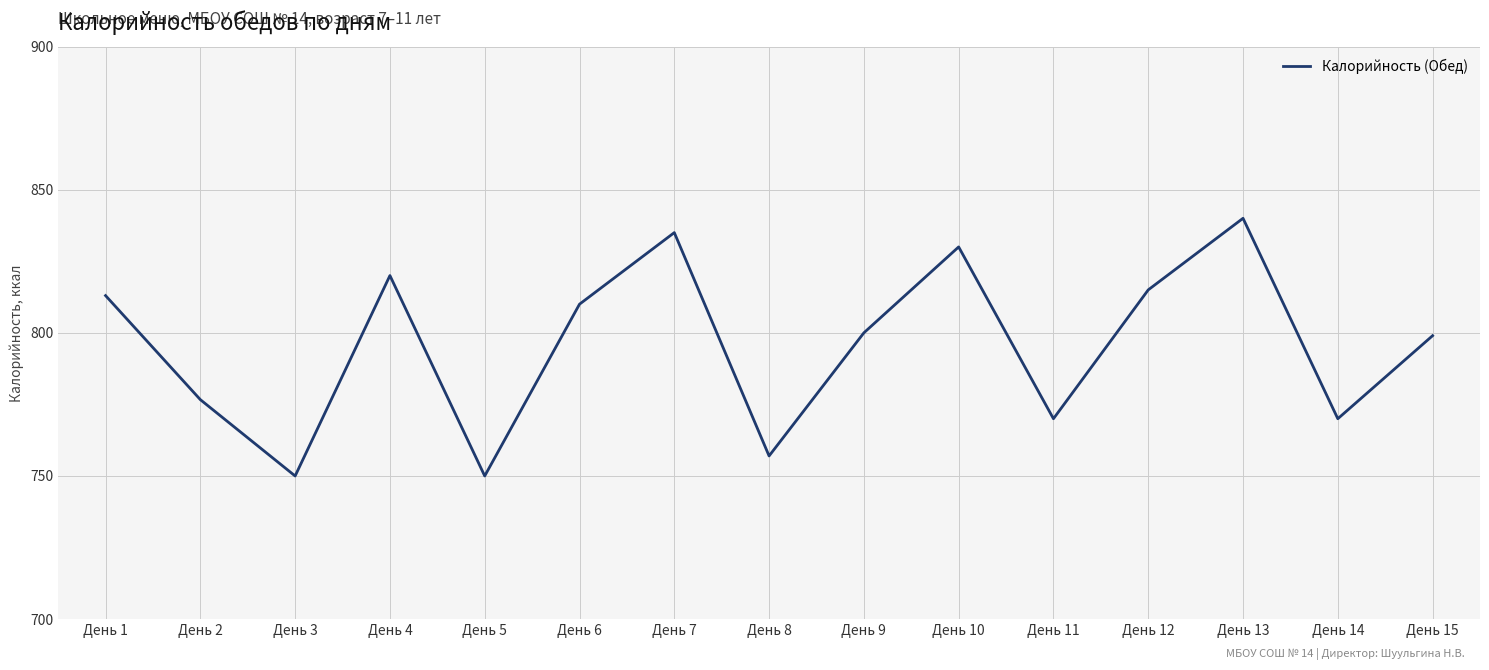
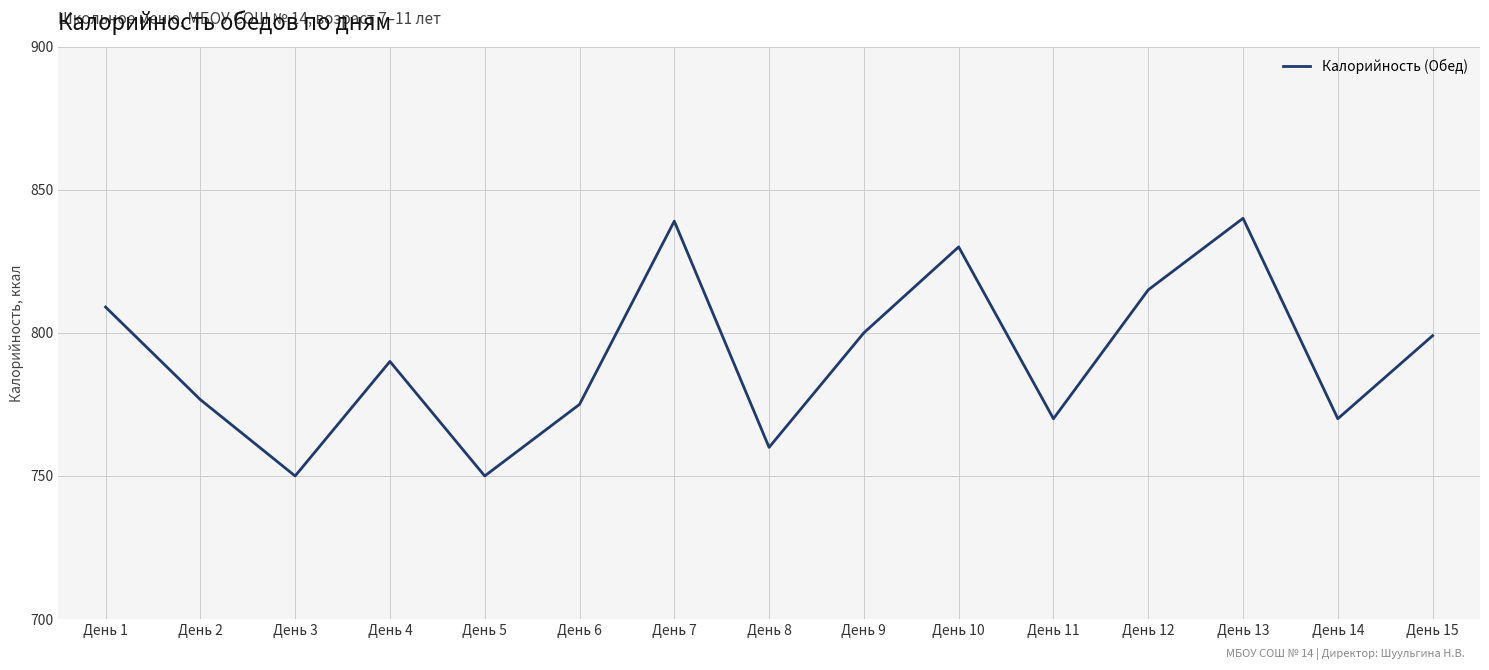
  {
-   "День 1": 813,
+   "День 1": 809,
    "День 2": 777,
    "День 3": 750,
-   "День 4": 820,
+   "День 4": 790,
    "День 5": 750,
-   "День 6": 810,
-   "День 7": 835,
-   "День 8": 757,
+   "День 6": 775,
+   "День 7": 839,
+   "День 8": 760,
    "День 9": 800,
    "День 10": 830,
    "День 11": 770,
    "День 12": 815,
    "День 13": 840,
    "День 14": 770,
    "День 15": 799
  }
